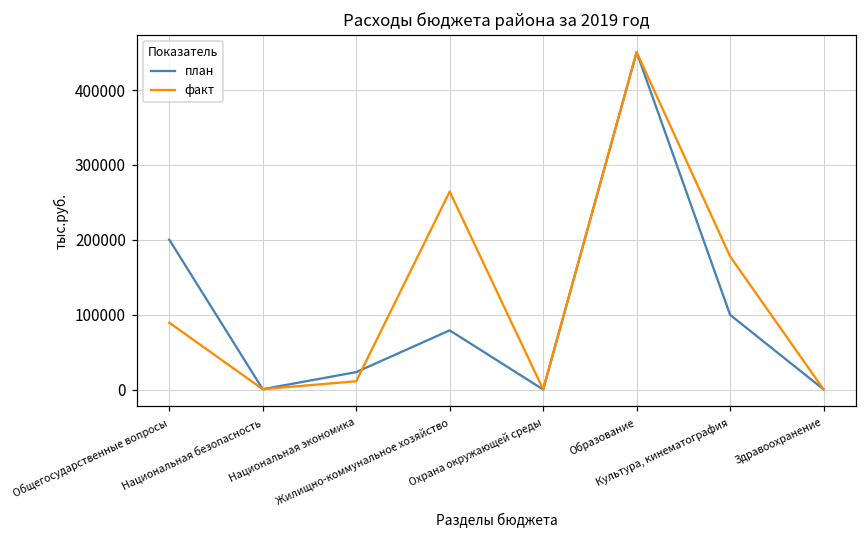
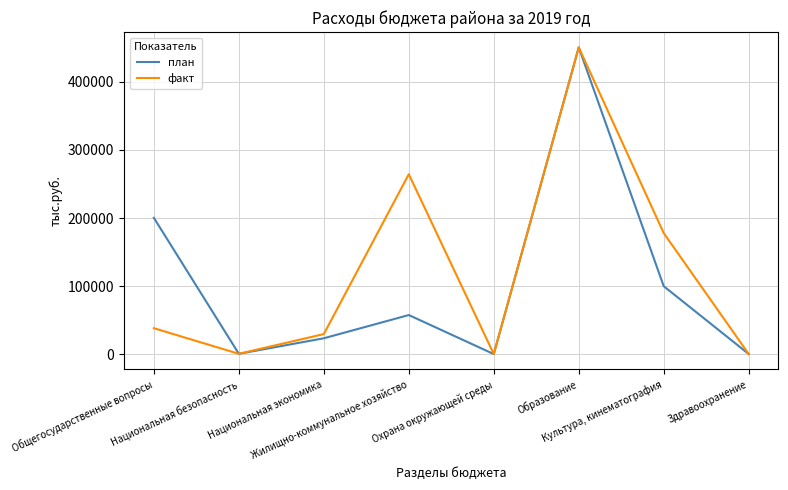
  {
    "план": {
      "Общегосударственные вопросы": 200000,
      "Национальная экономика": 20000,
-     "Жилищно-коммунальное хозяйство": 80000,
+     "Жилищно-коммунальное хозяйство": 60000,
      "Культура, кинематография": 100000
    },
    "факт": {
-     "Общегосударственные вопросы": 90000,
-     "Национальная экономика": 10000,
+     "Общегосударственные вопросы": 40000,
+     "Национальная экономика": 30000,
      "Жилищно-коммунальное хозяйство": 260000,
      "Культура, кинематография": 180000
    }
  }
